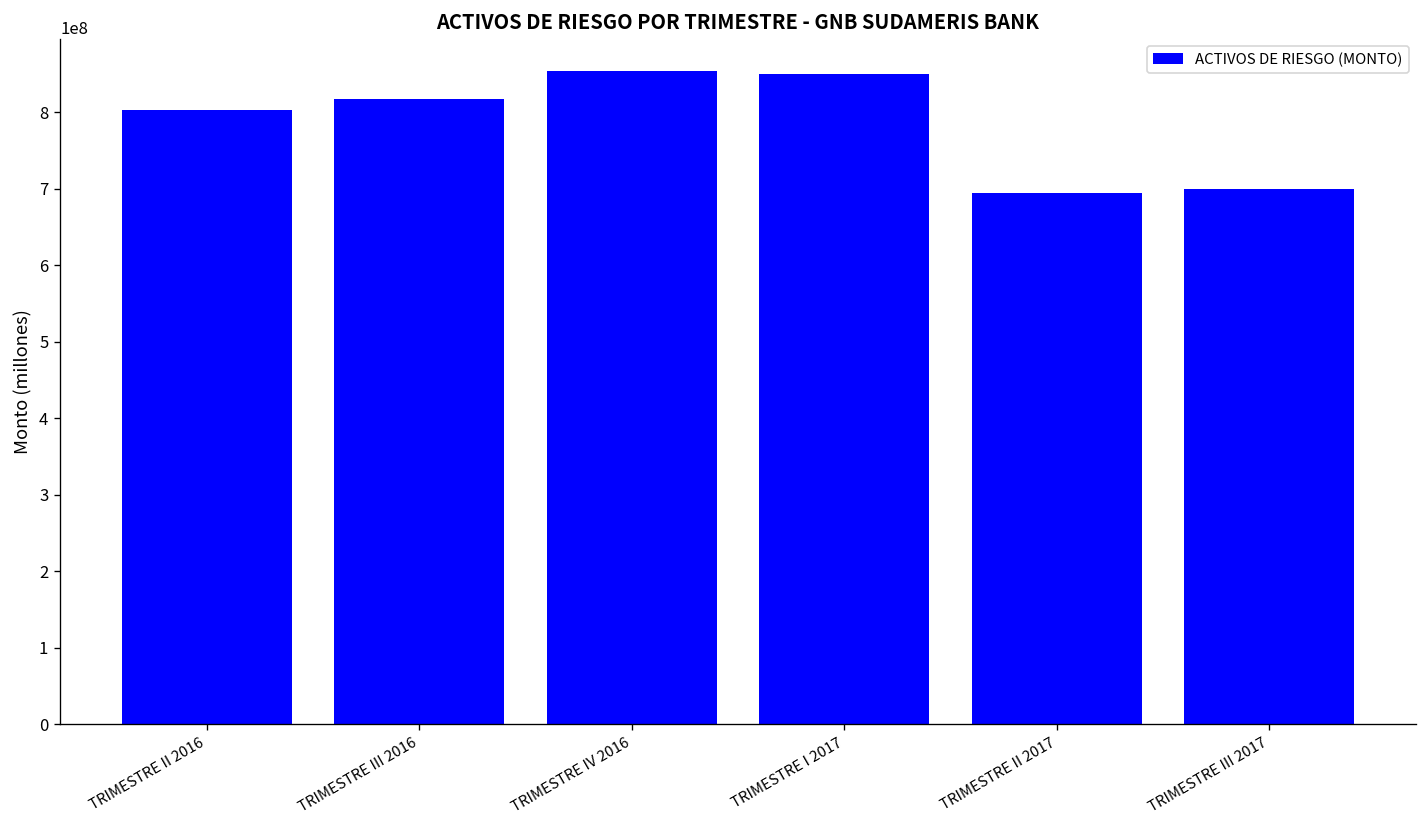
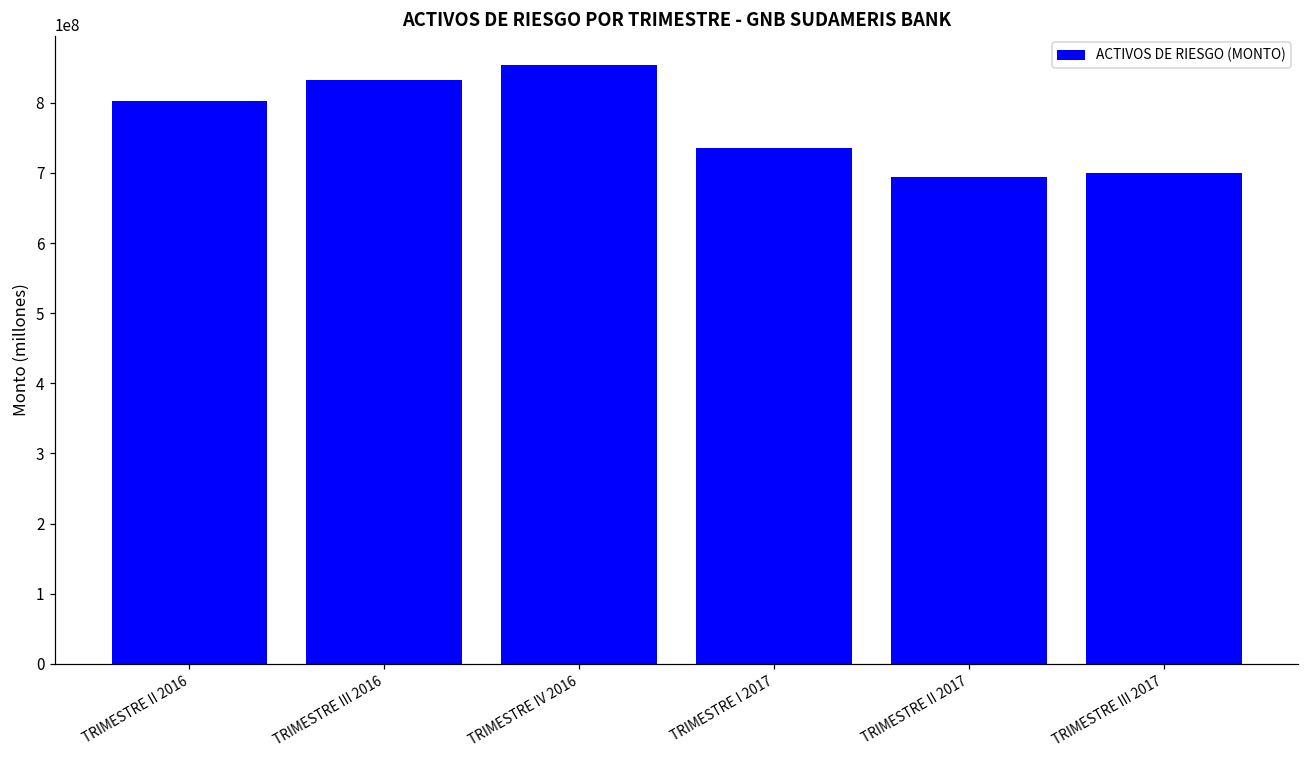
  {
    "TRIMESTRE II 2016": 800000000,
-   "TRIMESTRE III 2016": 820000000,
+   "TRIMESTRE III 2016": 830000000,
    "TRIMESTRE IV 2016": 850000000,
-   "TRIMESTRE I 2017": 850000000,
+   "TRIMESTRE I 2017": 740000000,
    "TRIMESTRE II 2017": 690000000,
    "TRIMESTRE III 2017": 700000000
  }
